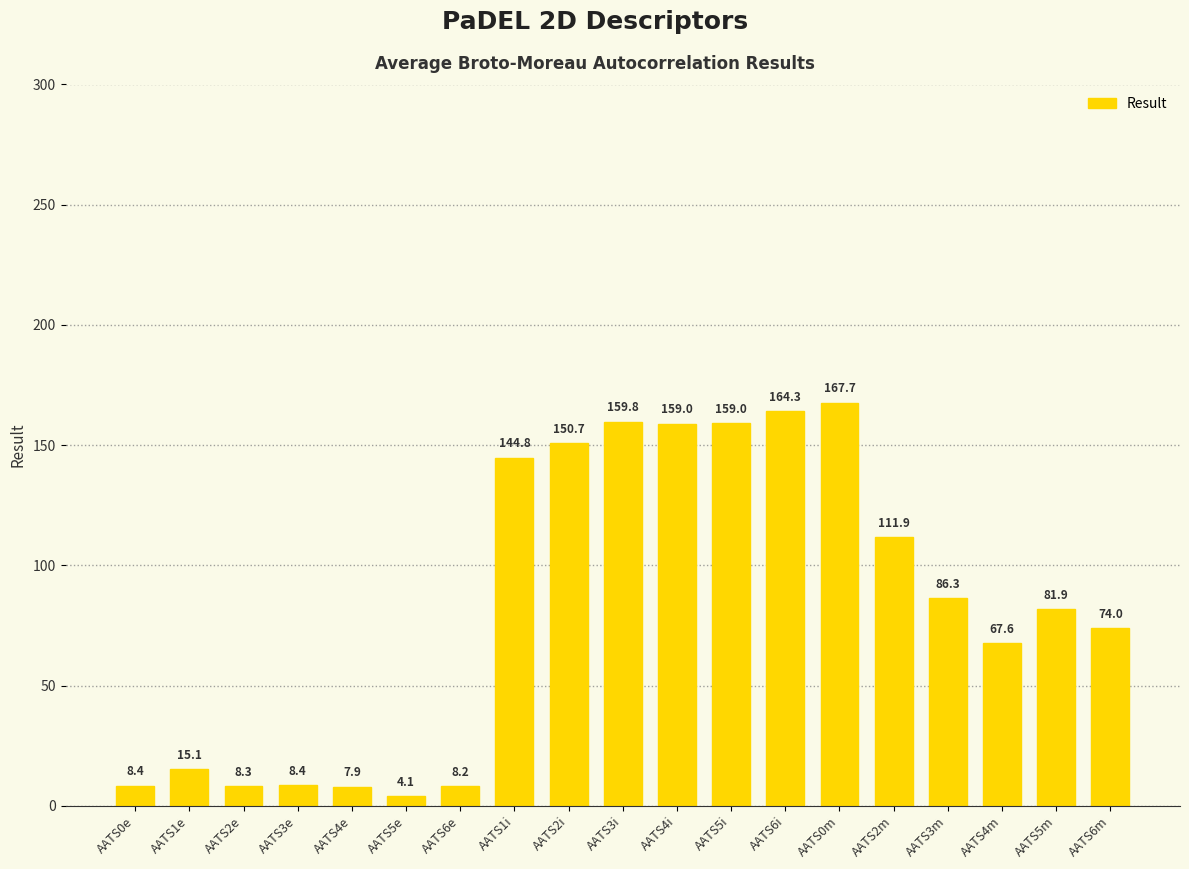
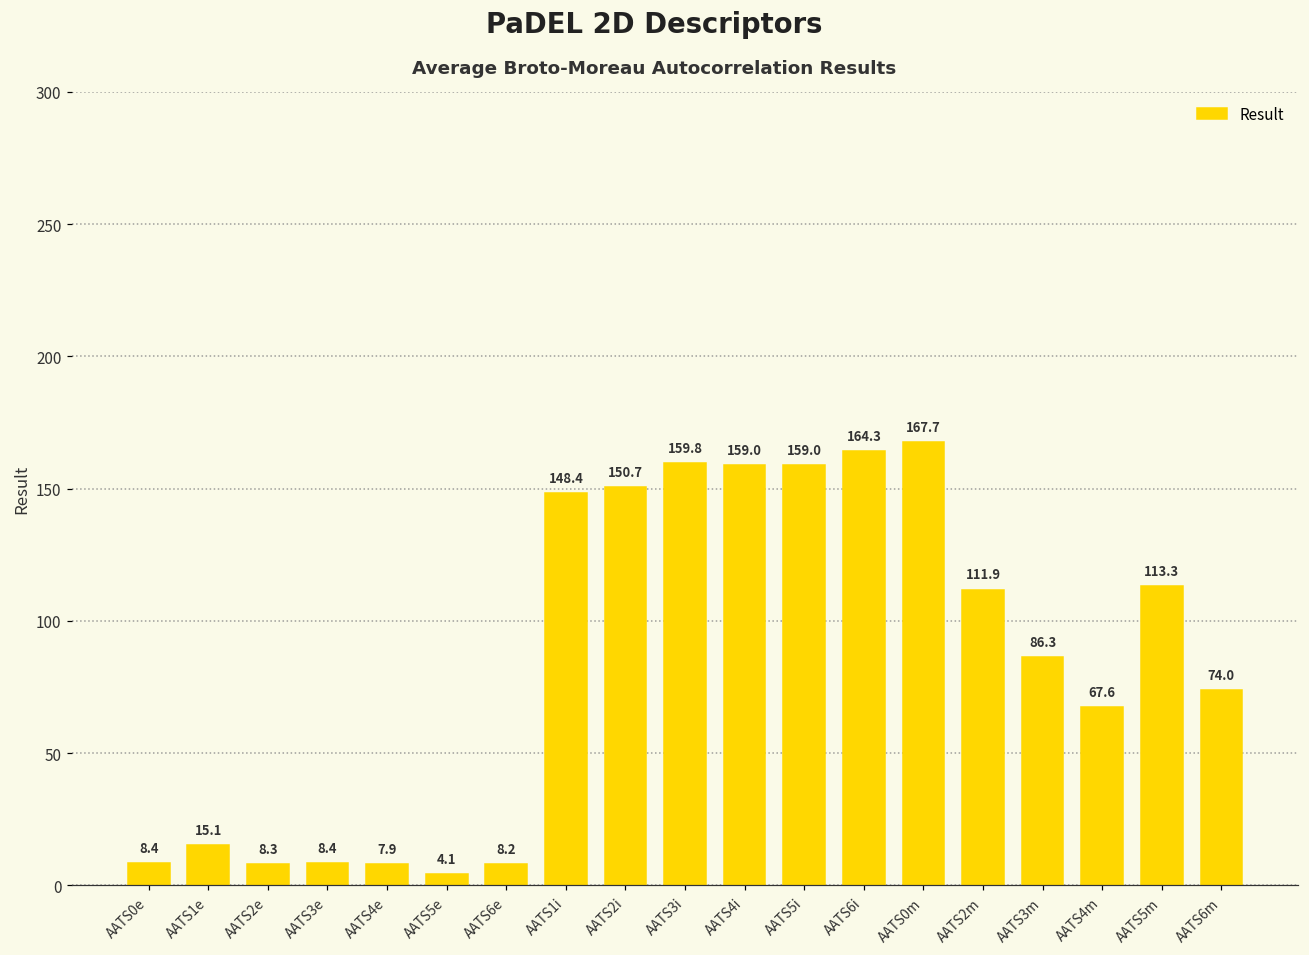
  {
    "AATS0e": 8.4,
    "AATS1e": 15.1,
    "AATS2e": 8.3,
    "AATS3e": 8.4,
    "AATS4e": 7.9,
    "AATS5e": 4.1,
    "AATS6e": 8.2,
-   "AATS1i": 144.8,
+   "AATS1i": 148.4,
    "AATS2i": 150.7,
    "AATS3i": 159.8,
    "AATS4i": 159.0,
    "AATS5i": 159.0,
    "AATS6i": 164.3,
    "AATS0m": 167.7,
    "AATS2m": 111.9,
    "AATS3m": 86.3,
    "AATS4m": 67.6,
-   "AATS5m": 81.9,
+   "AATS5m": 113.3,
    "AATS6m": 74.0
  }
